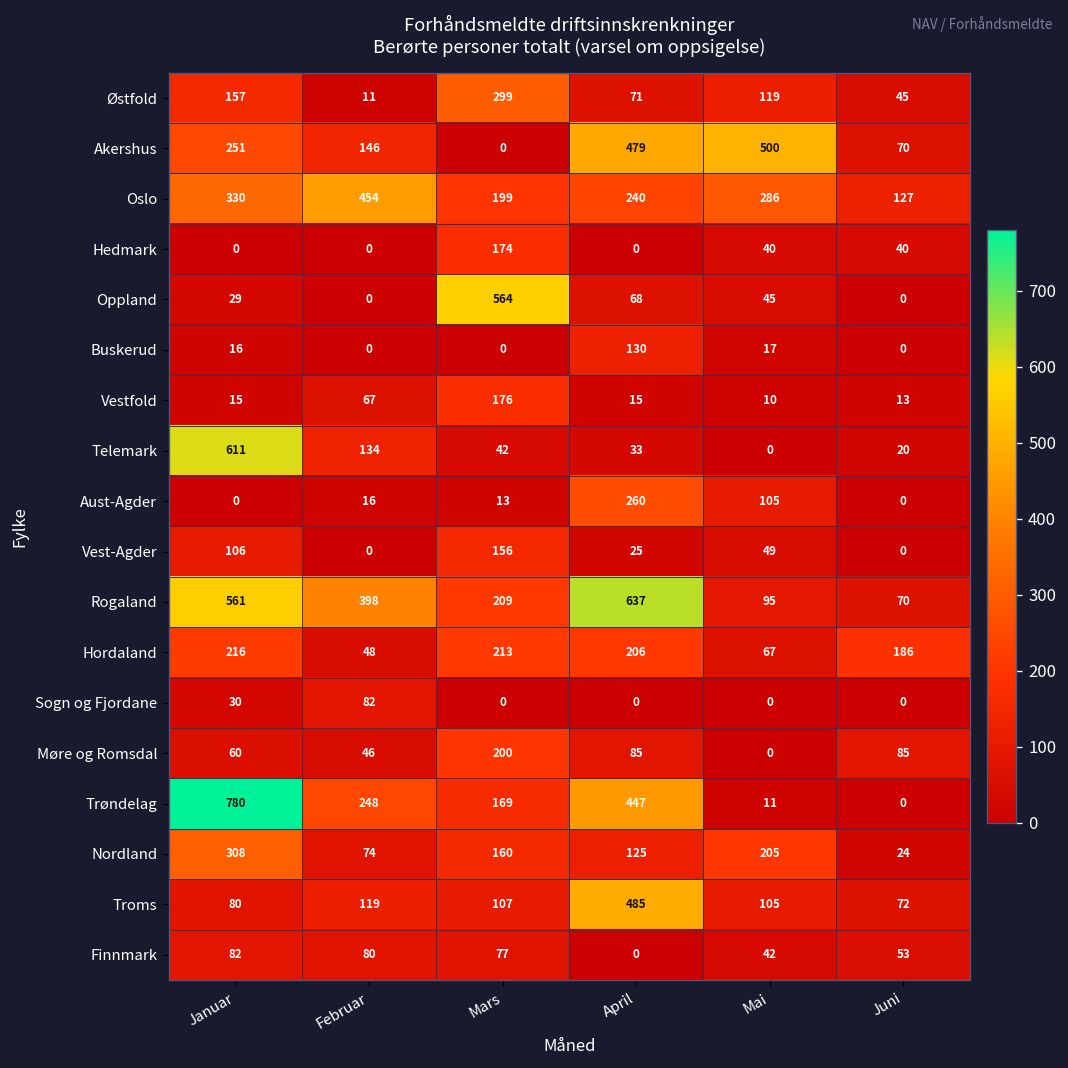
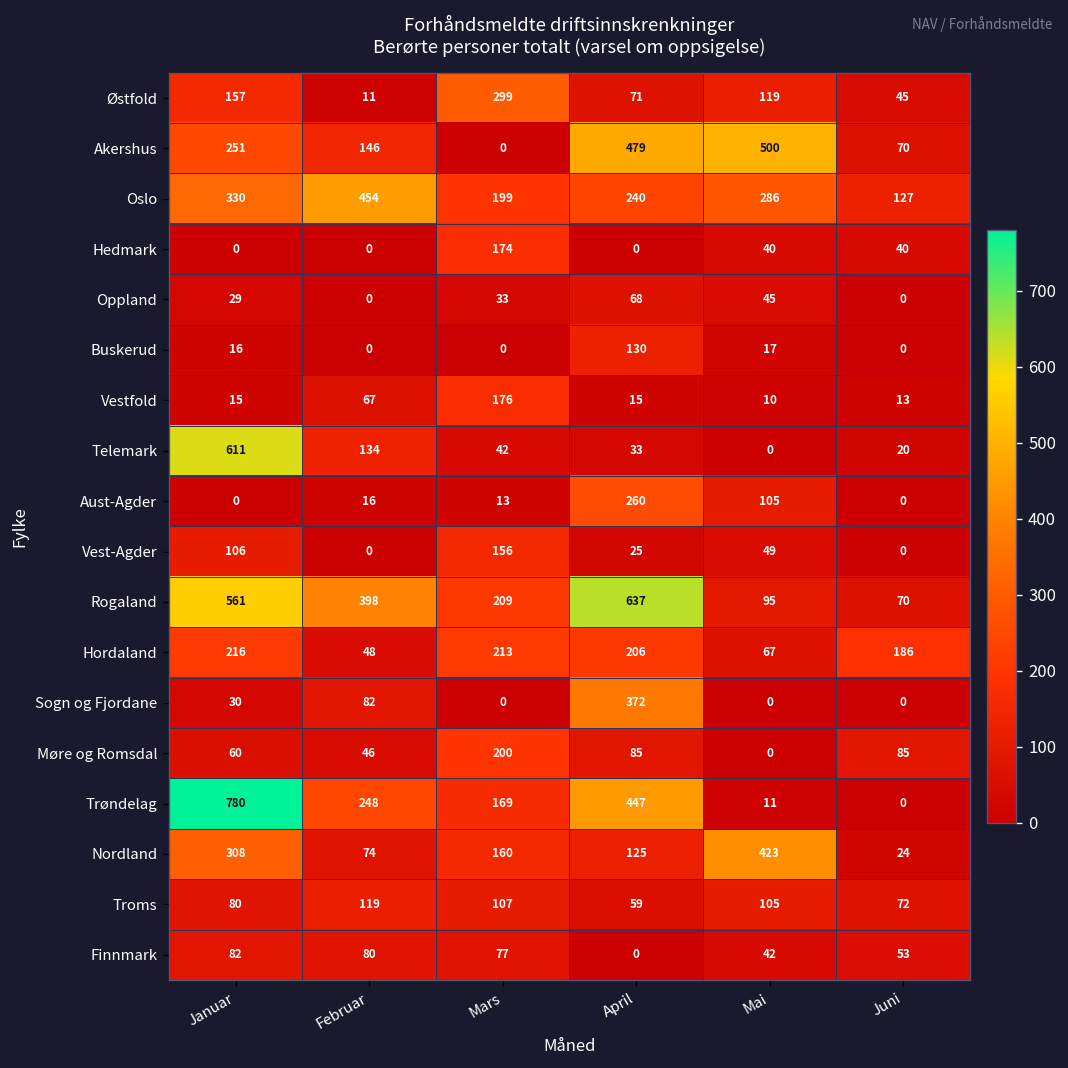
  {
    "Østfold": {
      "Januar": 157,
      "Februar": 11,
      "Mars": 299,
      "April": 71,
      "Mai": 119,
      "Juni": 45
    },
    "Akershus": {
      "Januar": 251,
      "Februar": 146,
      "Mars": 0,
      "April": 479,
      "Mai": 500,
      "Juni": 70
    },
    "Oslo": {
      "Januar": 330,
      "Februar": 454,
      "Mars": 199,
      "April": 240,
      "Mai": 286,
      "Juni": 127
    },
    "Hedmark": {
      "Januar": 0,
      "Februar": 0,
      "Mars": 174,
      "April": 0,
      "Mai": 40,
      "Juni": 40
    },
    "Oppland": {
      "Januar": 29,
      "Februar": 0,
-     "Mars": 564,
+     "Mars": 33,
      "April": 68,
      "Mai": 45,
      "Juni": 0
    },
    "Buskerud": {
      "Januar": 16,
      "Februar": 0,
      "Mars": 0,
      "April": 130,
      "Mai": 17,
      "Juni": 0
    },
    "Vestfold": {
      "Januar": 15,
      "Februar": 67,
      "Mars": 176,
      "April": 15,
      "Mai": 10,
      "Juni": 13
    },
    "Telemark": {
      "Januar": 611,
      "Februar": 134,
      "Mars": 42,
      "April": 33,
      "Mai": 0,
      "Juni": 20
    },
    "Aust-Agder": {
      "Januar": 0,
      "Februar": 16,
      "Mars": 13,
      "April": 260,
      "Mai": 105,
      "Juni": 0
    },
    "Vest-Agder": {
      "Januar": 106,
      "Februar": 0,
      "Mars": 156,
      "April": 25,
      "Mai": 49,
      "Juni": 0
    },
    "Rogaland": {
      "Januar": 561,
      "Februar": 398,
      "Mars": 209,
      "April": 637,
      "Mai": 95,
      "Juni": 70
    },
    "Hordaland": {
      "Januar": 216,
      "Februar": 48,
      "Mars": 213,
      "April": 206,
      "Mai": 67,
      "Juni": 186
    },
    "Sogn og Fjordane": {
      "Januar": 30,
      "Februar": 82,
      "Mars": 0,
-     "April": 0,
+     "April": 372,
      "Mai": 0,
      "Juni": 0
    },
    "Møre og Romsdal": {
      "Januar": 60,
      "Februar": 46,
      "Mars": 200,
      "April": 85,
      "Mai": 0,
      "Juni": 85
    },
    "Trøndelag": {
      "Januar": 780,
      "Februar": 248,
      "Mars": 169,
      "April": 447,
      "Mai": 11,
      "Juni": 0
    },
    "Nordland": {
      "Januar": 308,
      "Februar": 74,
      "Mars": 160,
      "April": 125,
-     "Mai": 205,
+     "Mai": 423,
      "Juni": 24
    },
    "Troms": {
      "Januar": 80,
      "Februar": 119,
      "Mars": 107,
-     "April": 485,
+     "April": 59,
      "Mai": 105,
      "Juni": 72
    },
    "Finnmark": {
      "Januar": 82,
      "Februar": 80,
      "Mars": 77,
      "April": 0,
      "Mai": 42,
      "Juni": 53
    }
  }
